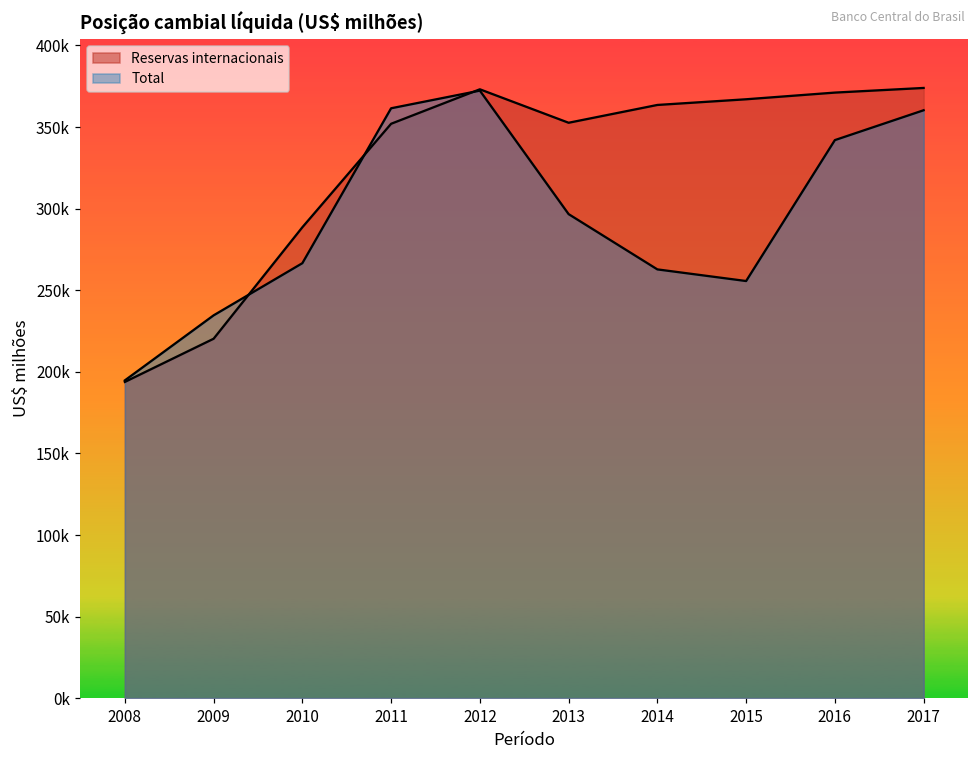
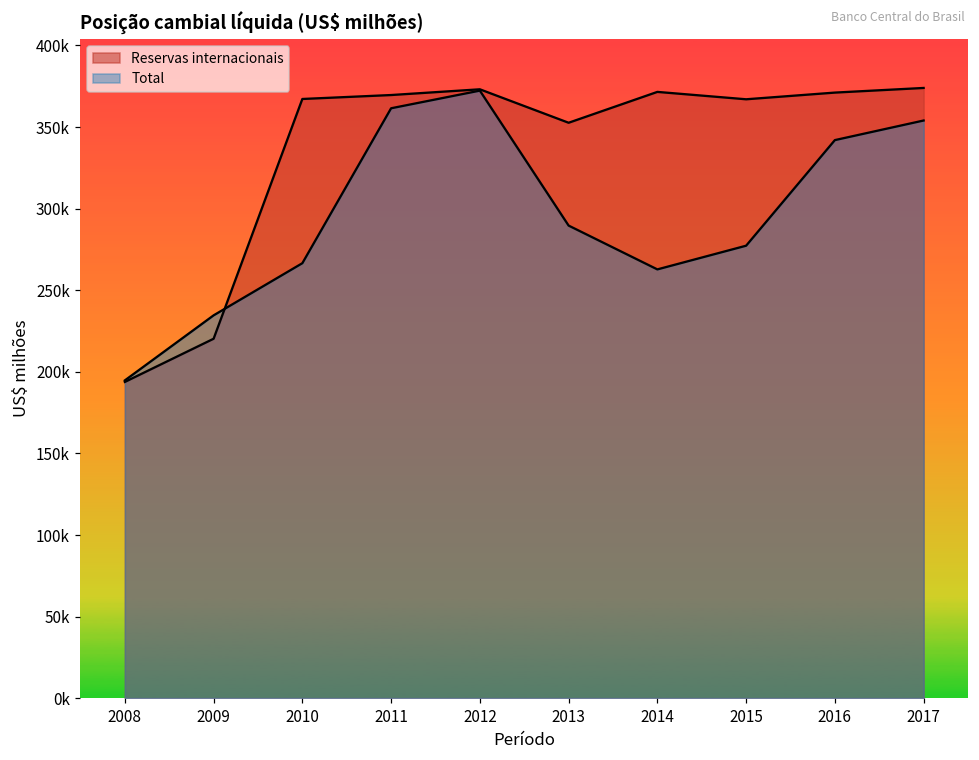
  {
    "Reservas internacionais": {
      "2009": 220000,
-     "2010": 289000,
-     "2011": 352000,
+     "2010": 367000,
+     "2011": 370000,
      "2013": 353000,
-     "2014": 364000,
+     "2014": 372000,
      "2015": 367000,
      "2016": 371000,
      "2017": 374000
    },
    "Total": {
      "2009": 235000,
      "2010": 267000,
      "2011": 362000,
-     "2013": 297000,
+     "2013": 290000,
      "2014": 263000,
-     "2015": 256000,
+     "2015": 277000,
      "2016": 342000,
-     "2017": 360000
+     "2017": 354000
    }
  }
